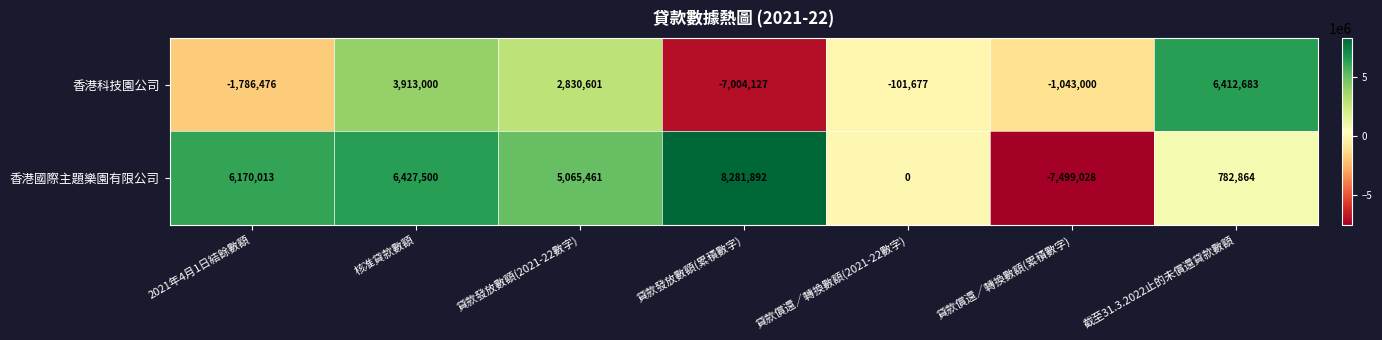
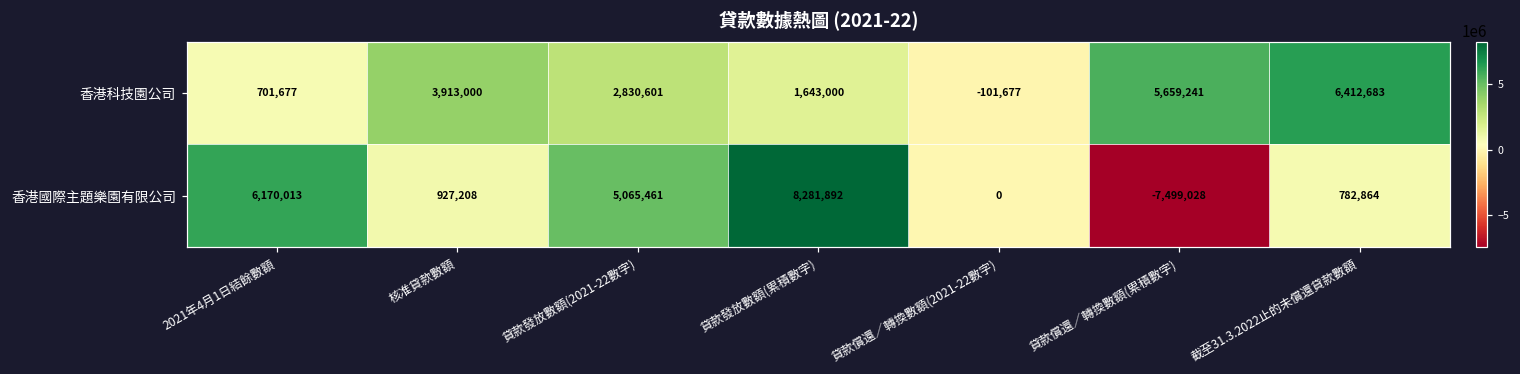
  {
    "香港科技園公司": {
-     "2021年4月1日結餘數額": "-1,786,476",
+     "2021年4月1日結餘數額": "701,677",
      "核准貸款數額": "3,913,000",
      "貸款發放數額(2021-22數字)": "2,830,601",
-     "貸款發放數額(累積數字)": "-7,004,127",
+     "貸款發放數額(累積數字)": "1,643,000",
      "貸款償還／轉換數額(2021-22數字)": "-101,677",
-     "貸款償還／轉換數額(累積數字)": "-1,043,000",
+     "貸款償還／轉換數額(累積數字)": "5,659,241",
      "截至31.3.2022止的未償還貸款數額": "6,412,683"
    },
    "香港國際主題樂園有限公司": {
      "2021年4月1日結餘數額": "6,170,013",
-     "核准貸款數額": "6,427,500",
+     "核准貸款數額": "927,208",
      "貸款發放數額(2021-22數字)": "5,065,461",
      "貸款發放數額(累積數字)": "8,281,892",
      "貸款償還／轉換數額(2021-22數字)": "0",
      "貸款償還／轉換數額(累積數字)": "-7,499,028",
      "截至31.3.2022止的未償還貸款數額": "782,864"
    }
  }
